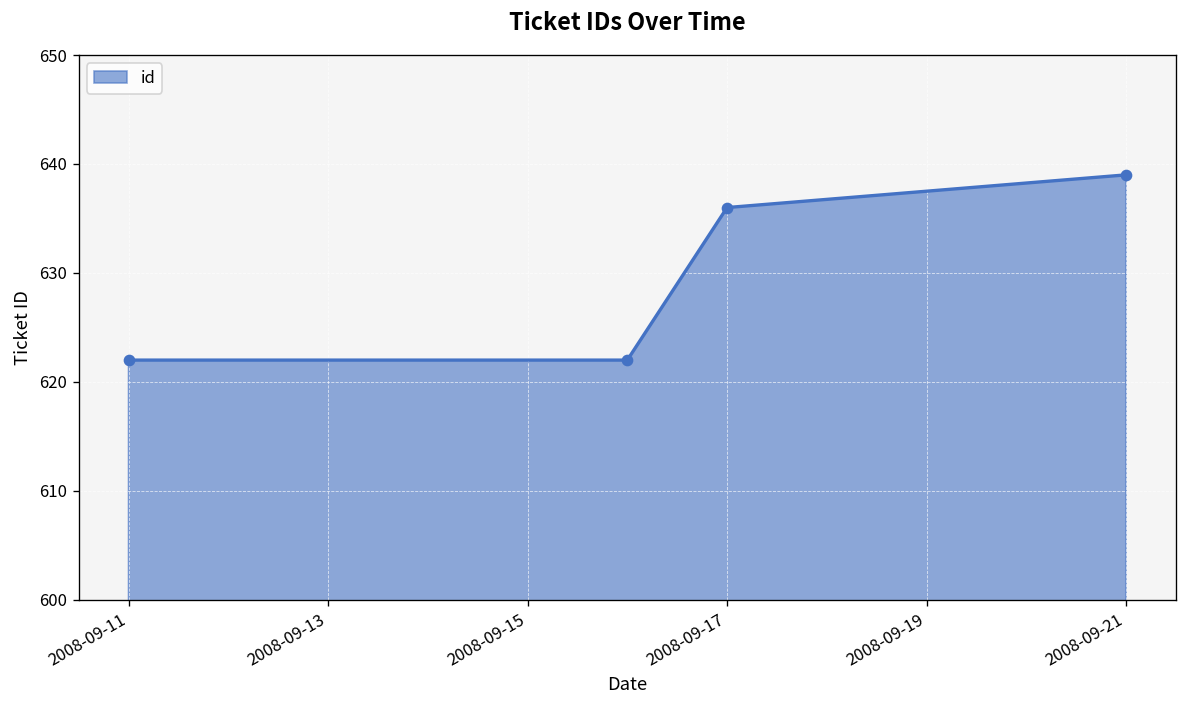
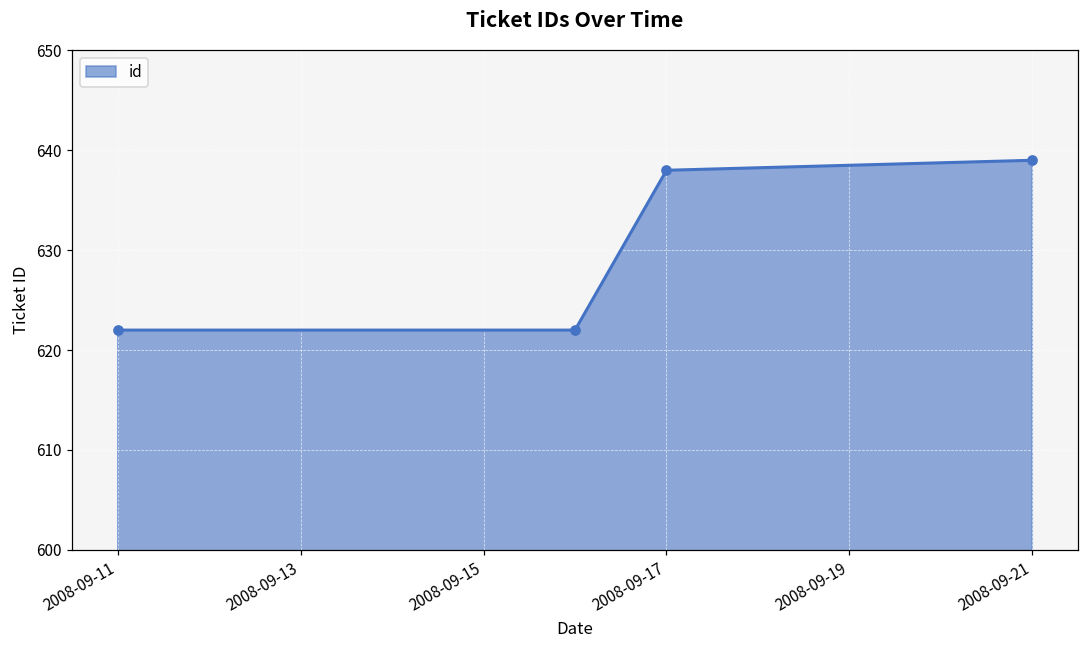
  {
    "2008-09-11": 622,
-   "2008-09-17": 636,
+   "2008-09-17": 638,
    "2008-09-21": 639
  }
